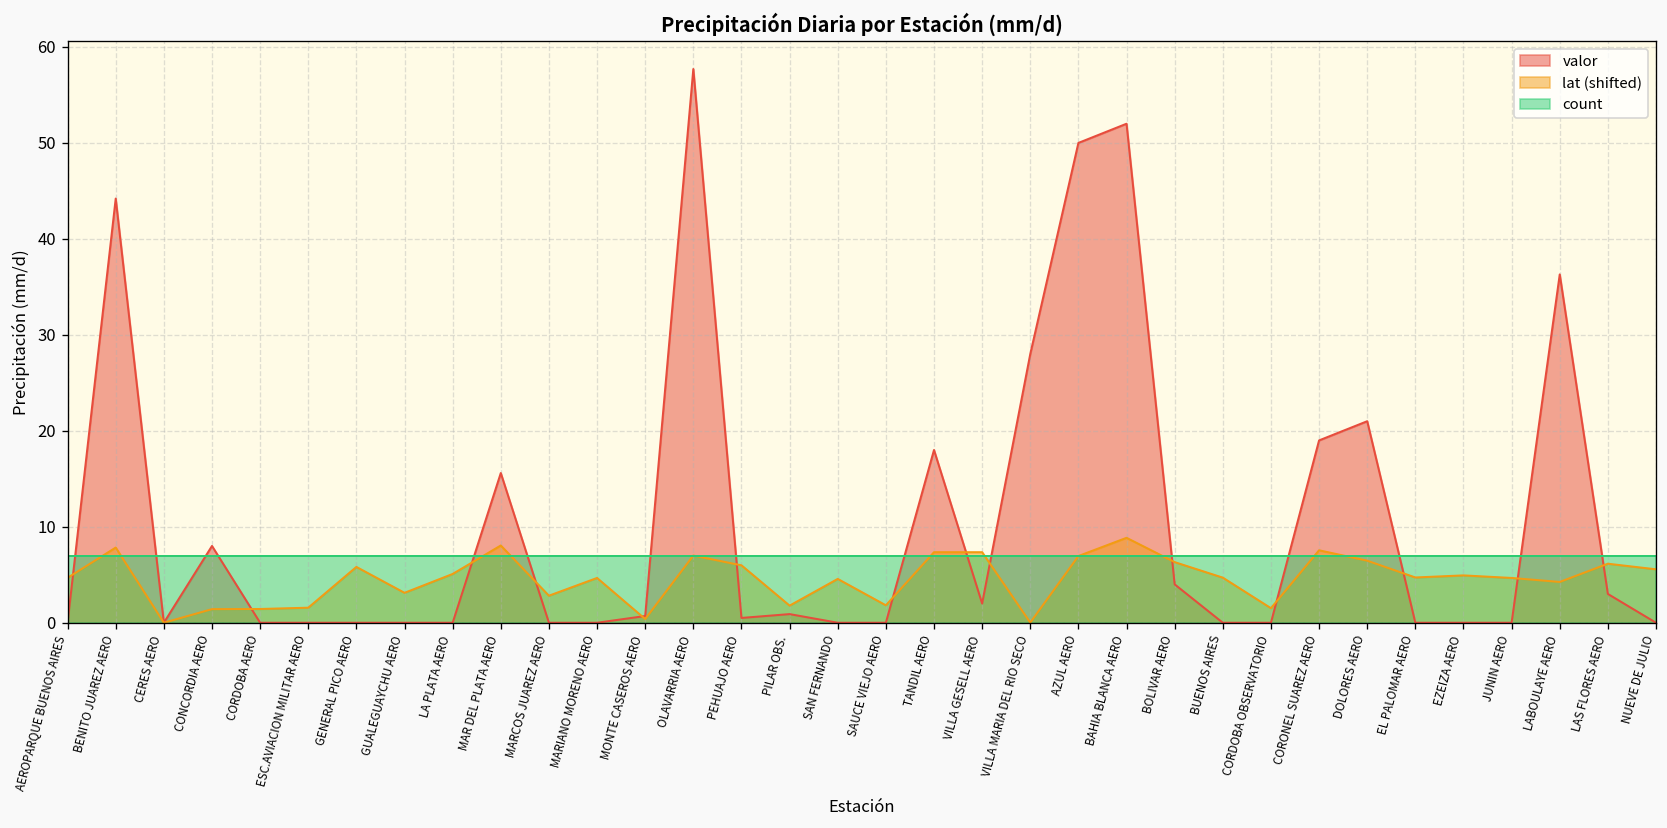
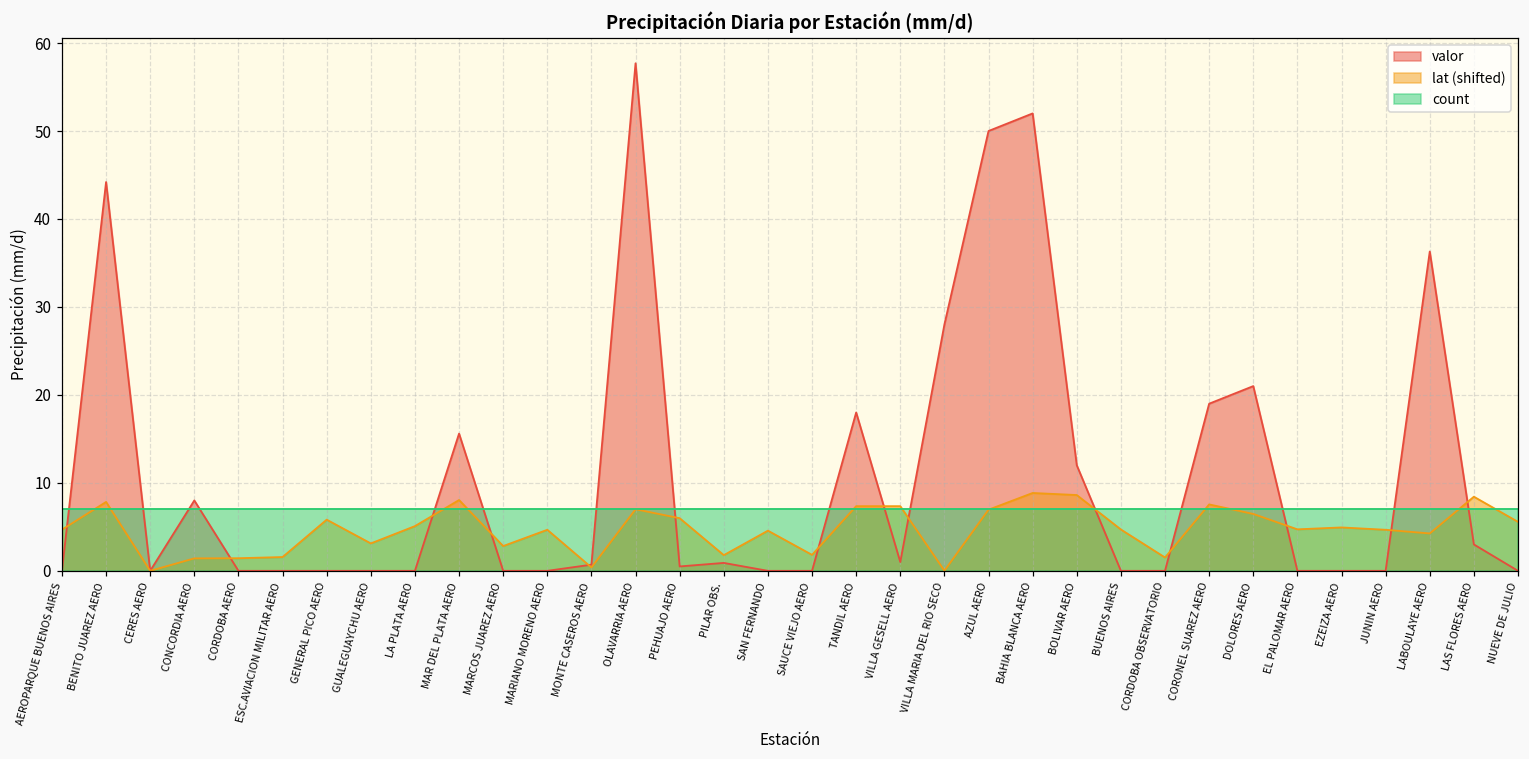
  {
    "valor": {
      "AEROPARQUE BUENOS AIRES": 0,
      "BENITO JUAREZ AERO": 44,
      "CONCORDIA AERO": 8,
      "CORDOBA AERO": 0,
      "ESC.AVIACION MILITAR AERO": 0,
      "GENERAL PICO AERO": 0,
      "GUALEGUAYCHU AERO": 0,
      "LA PLATA AERO": 0,
      "MAR DEL PLATA AERO": 16,
      "MARCOS JUAREZ AERO": 0,
      "MARIANO MORENO AERO": 0,
      "OLAVARRIA AERO": 58,
      "PEHUAJO AERO": 1,
      "PILAR OBS.": 1,
      "SAN FERNANDO": 0,
      "SAUCE VIEJO AERO": 0,
      "TANDIL AERO": 18,
-     "VILLA GESELL AERO": 2,
+     "VILLA GESELL AERO": 1,
      "VILLA MARIA DEL RIO SECO": 28,
      "AZUL AERO": 50,
      "BAHIA BLANCA AERO": 52,
-     "BOLIVAR AERO": 4,
+     "BOLIVAR AERO": 12,
      "BUENOS AIRES": 0,
      "CORDOBA OBSERVATORIO": 0,
      "CORONEL SUAREZ AERO": 19,
      "DOLORES AERO": 21,
      "EL PALOMAR AERO": 0,
      "EZEIZA AERO": 0,
      "JUNIN AERO": 0,
      "LABOULAYE AERO": 36,
      "LAS FLORES AERO": 3,
      "NUEVE DE JULIO": 0
    },
    "lat (shifted)": {
      "AEROPARQUE BUENOS AIRES": 5,
      "BENITO JUAREZ AERO": 8,
      "CONCORDIA AERO": 1,
      "CORDOBA AERO": 1,
      "ESC.AVIACION MILITAR AERO": 2,
      "GENERAL PICO AERO": 6,
      "GUALEGUAYCHU AERO": 3,
      "LA PLATA AERO": 5,
      "MAR DEL PLATA AERO": 8,
      "MARCOS JUAREZ AERO": 3,
      "MARIANO MORENO AERO": 5,
      "PEHUAJO AERO": 6,
      "PILAR OBS.": 2,
      "SAN FERNANDO": 5,
      "SAUCE VIEJO AERO": 2,
      "TANDIL AERO": 7,
      "VILLA GESELL AERO": 7,
      "VILLA MARIA DEL RIO SECO": 0,
      "BAHIA BLANCA AERO": 9,
-     "BOLIVAR AERO": 6,
+     "BOLIVAR AERO": 9,
      "BUENOS AIRES": 5,
      "CORDOBA OBSERVATORIO": 2,
      "CORONEL SUAREZ AERO": 8,
      "DOLORES AERO": 6,
      "EL PALOMAR AERO": 5,
      "EZEIZA AERO": 5,
      "JUNIN AERO": 5,
      "LABOULAYE AERO": 4,
-     "LAS FLORES AERO": 6,
+     "LAS FLORES AERO": 8,
      "NUEVE DE JULIO": 6
    },
    "count": {
      "AEROPARQUE BUENOS AIRES": 7,
      "BENITO JUAREZ AERO": 7,
      "CERES AERO": 7,
      "CONCORDIA AERO": 7,
      "CORDOBA AERO": 7,
      "ESC.AVIACION MILITAR AERO": 7,
      "GENERAL PICO AERO": 7,
      "GUALEGUAYCHU AERO": 7,
      "LA PLATA AERO": 7,
      "MAR DEL PLATA AERO": 7,
      "MARCOS JUAREZ AERO": 7,
      "MARIANO MORENO AERO": 7,
      "MONTE CASEROS AERO": 7,
      "PEHUAJO AERO": 7,
      "PILAR OBS.": 7,
      "SAN FERNANDO": 7,
      "SAUCE VIEJO AERO": 7,
      "TANDIL AERO": 7,
      "VILLA GESELL AERO": 7,
      "VILLA MARIA DEL RIO SECO": 7,
      "BAHIA BLANCA AERO": 7,
      "BOLIVAR AERO": 7,
      "BUENOS AIRES": 7,
      "CORDOBA OBSERVATORIO": 7,
      "CORONEL SUAREZ AERO": 7,
      "DOLORES AERO": 7,
      "EL PALOMAR AERO": 7,
      "EZEIZA AERO": 7,
      "JUNIN AERO": 7,
      "LABOULAYE AERO": 7,
      "LAS FLORES AERO": 7,
      "NUEVE DE JULIO": 7
    }
  }
